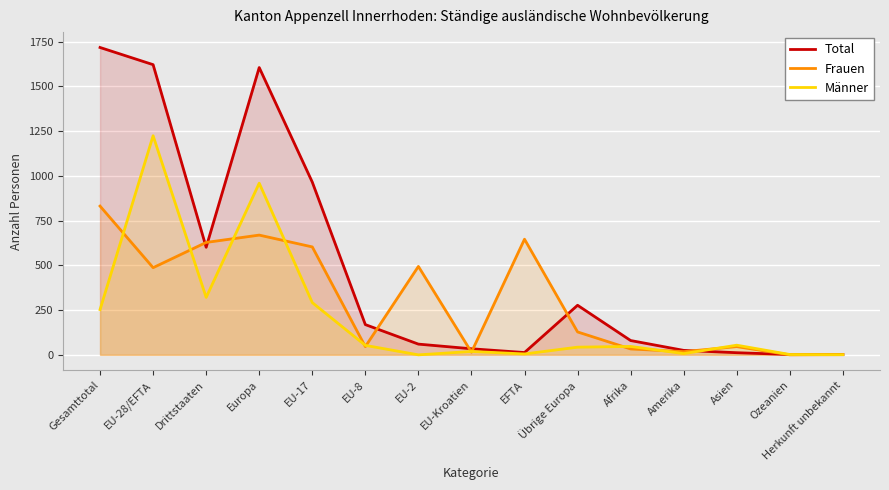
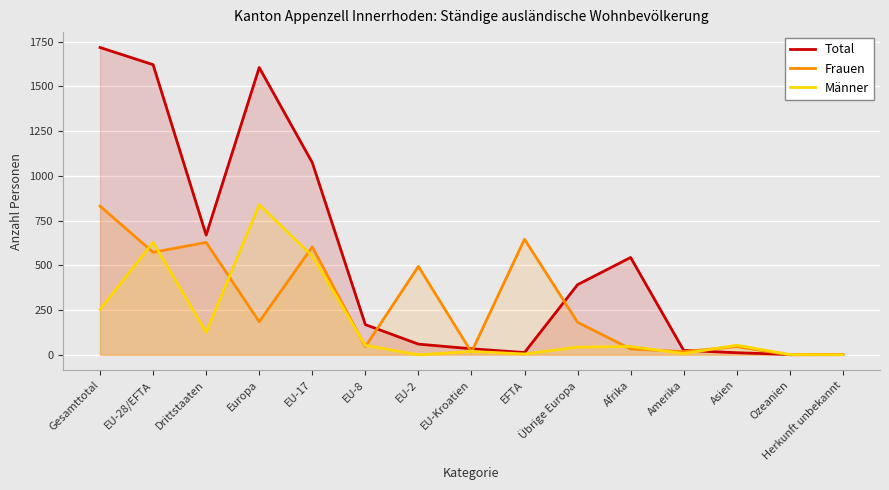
  {
    "Total": {
      "Gesamttotal": 1720,
      "EU-28/EFTA": 1620,
-     "Drittstaaten": 600,
+     "Drittstaaten": 670,
      "Europa": 1610,
-     "EU-17": 970,
+     "EU-17": 1070,
      "EU-8": 170,
      "EU-2": 60,
      "EU-Kroatien": 30,
-     "Übrige Europa": 280,
-     "Afrika": 80,
+     "Übrige Europa": 390,
+     "Afrika": 540,
      "Asien": 10
    },
    "Frauen": {
      "Gesamttotal": 830,
-     "EU-28/EFTA": 490,
+     "EU-28/EFTA": 570,
      "Drittstaaten": 630,
-     "Europa": 670,
+     "Europa": 190,
      "EU-17": 600,
      "EU-2": 490,
      "EFTA": 650,
-     "Übrige Europa": 130,
+     "Übrige Europa": 180,
      "Afrika": 30
    },
    "Männer": {
      "Gesamttotal": 250,
-     "EU-28/EFTA": 1220,
-     "Drittstaaten": 320,
-     "Europa": 960,
-     "EU-17": 290,
+     "EU-28/EFTA": 630,
+     "Drittstaaten": 130,
+     "Europa": 840,
+     "EU-17": 550,
      "EU-2": 0,
      "Übrige Europa": 40,
      "Afrika": 50
    }
  }
